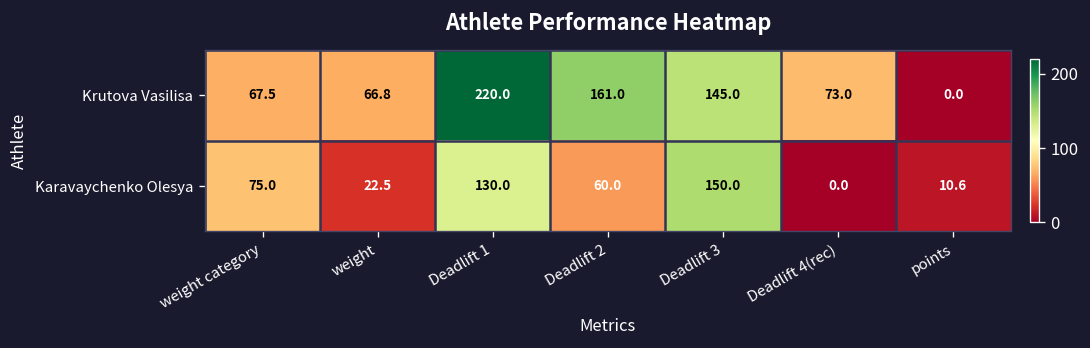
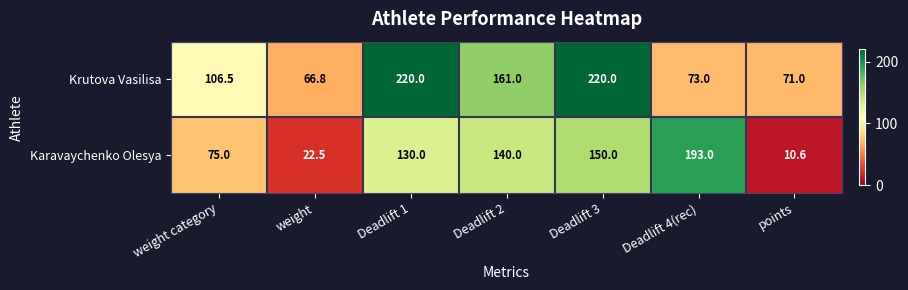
  {
    "Krutova Vasilisa": {
-     "weight category": 67.5,
+     "weight category": 106.5,
      "weight": 66.8,
      "Deadlift 1": 220.0,
      "Deadlift 2": 161.0,
-     "Deadlift 3": 145.0,
+     "Deadlift 3": 220.0,
      "Deadlift 4(rec)": 73.0,
-     "points": 0.0
+     "points": 71.0
    },
    "Karavaychenko Olesya": {
      "weight category": 75.0,
      "weight": 22.5,
      "Deadlift 1": 130.0,
-     "Deadlift 2": 60.0,
+     "Deadlift 2": 140.0,
      "Deadlift 3": 150.0,
-     "Deadlift 4(rec)": 0.0,
+     "Deadlift 4(rec)": 193.0,
      "points": 10.6
    }
  }
